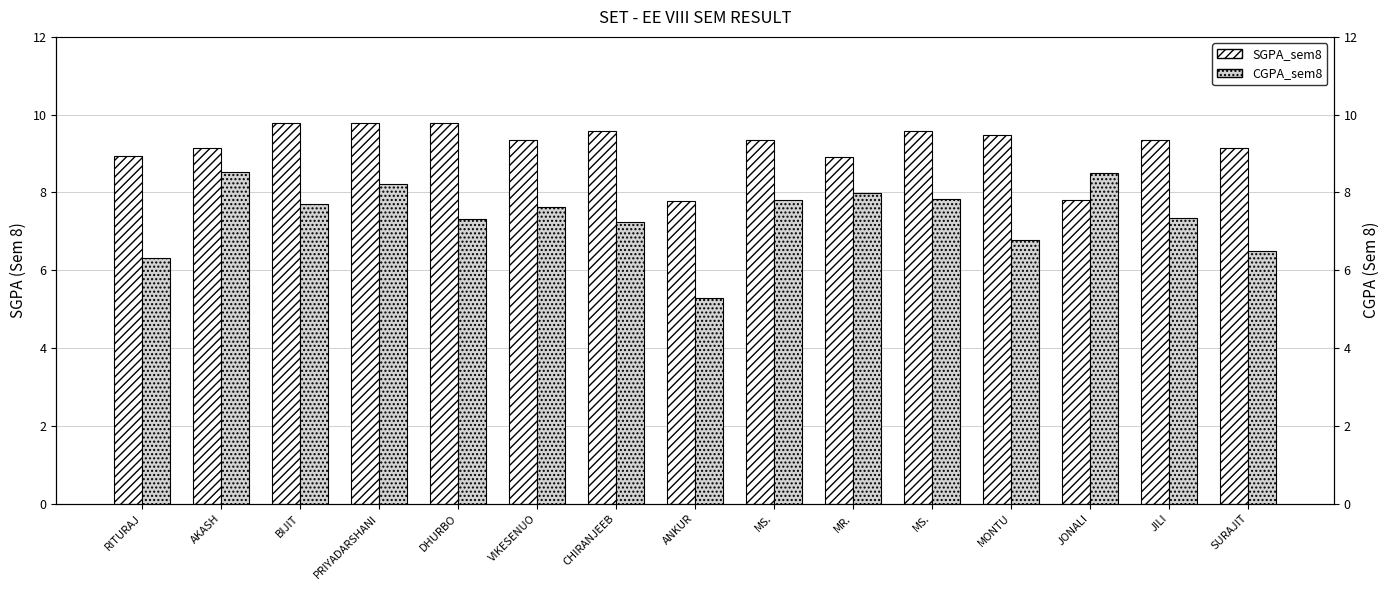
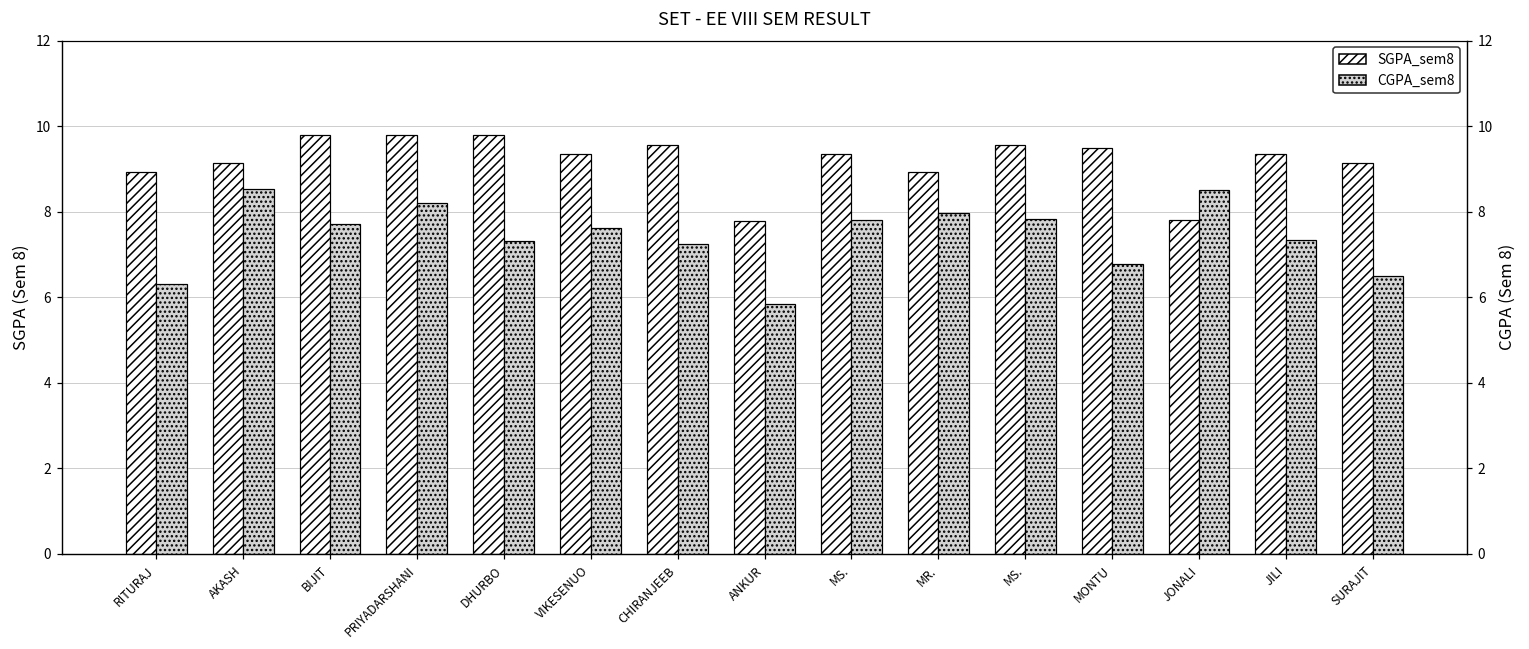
  {
    "SGPA_sem8": {
      "RITURAJ": 8.9,
      "AKASH": 9.1,
      "BIJIT": 9.8,
      "PRIYADARSHANI": 9.8,
      "DHURBO": 9.8,
      "VIKESENUO": 9.4,
      "CHIRANJEEB": 9.6,
      "ANKUR": 7.8,
      "MR.": 8.9,
      "MONTU": 9.5,
      "JONALI": 7.8,
      "JILI": 9.4,
      "SURAJIT": 9.1
    },
    "CGPA_sem8": {
      "RITURAJ": 6.3,
      "AKASH": 8.5,
      "BIJIT": 7.7,
      "PRIYADARSHANI": 8.2,
      "DHURBO": 7.3,
      "VIKESENUO": 7.6,
      "CHIRANJEEB": 7.3,
-     "ANKUR": 5.3,
+     "ANKUR": 5.8,
      "MR.": 8.0,
      "MONTU": 6.8,
      "JONALI": 8.5,
      "JILI": 7.3,
      "SURAJIT": 6.5
    }
  }
